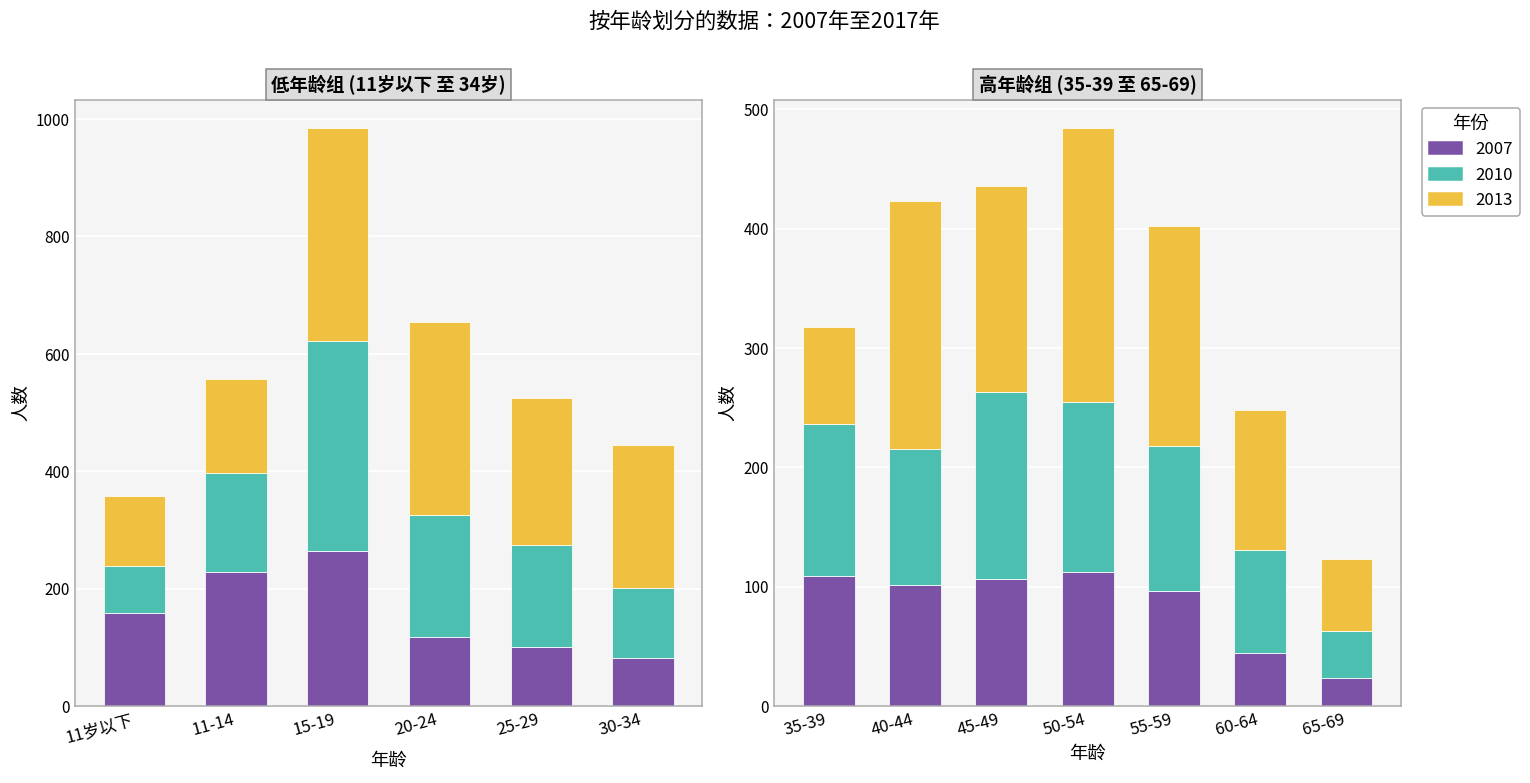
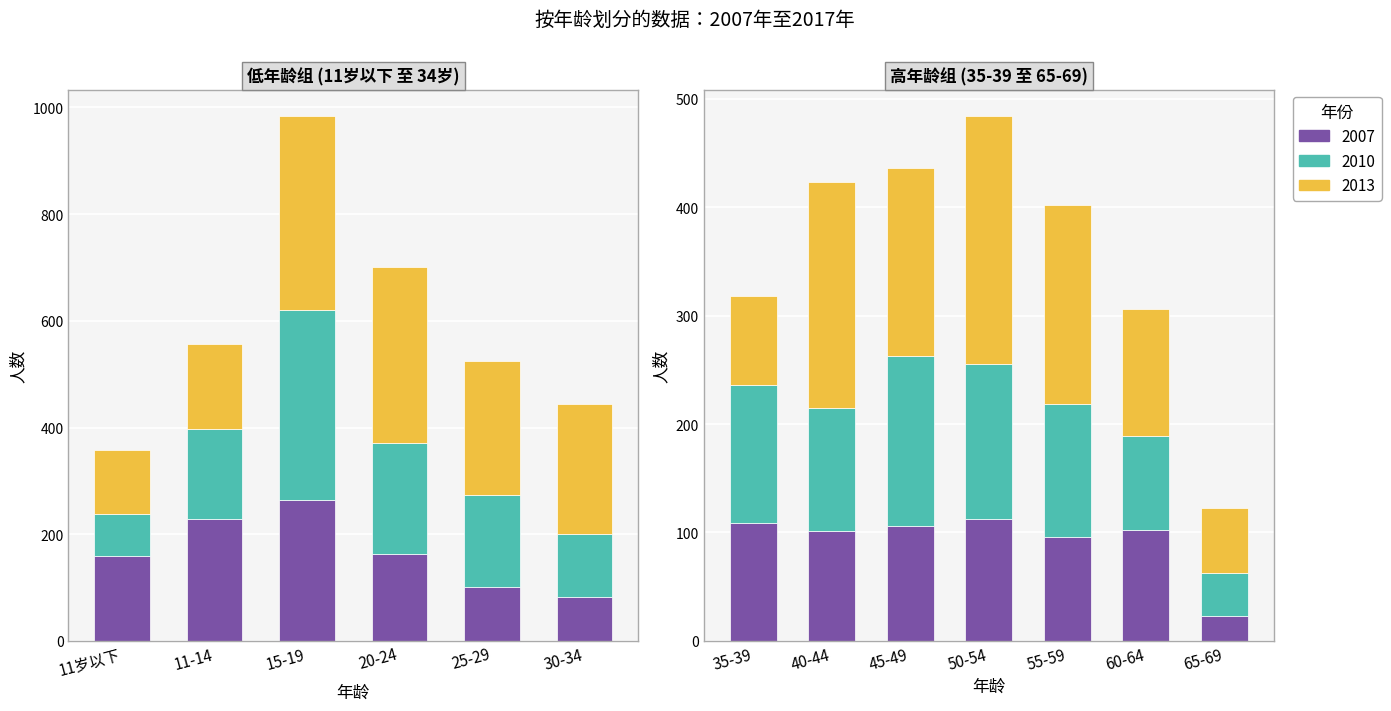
  {
    "低年龄组 (11岁以下 至 34岁)": {
      "2007": {
        "11岁以下": 160,
        "11-14": 230,
        "15-19": 260,
-       "20-24": 120,
+       "20-24": 160,
        "25-29": 100,
        "30-34": 80
      },
      "2010": {
        "11岁以下": 80,
        "11-14": 170,
        "15-19": 360,
        "20-24": 210,
        "25-29": 170,
        "30-34": 120
      },
      "2013": {
        "11岁以下": 120,
        "11-14": 160,
        "15-19": 360,
        "20-24": 330,
        "25-29": 250,
        "30-34": 240
      }
    },
    "高年龄组 (35-39 至 65-69)": {
      "2007": {
        "35-39": 109,
        "40-44": 101,
        "45-49": 106,
        "50-54": 112,
        "55-59": 96,
-       "60-64": 44,
+       "60-64": 102,
        "65-69": 23
      },
      "2010": {
        "35-39": 127,
        "40-44": 114,
        "45-49": 157,
        "50-54": 143,
        "55-59": 122,
        "60-64": 87,
        "65-69": 40
      },
      "2013": {
        "35-39": 82,
        "40-44": 208,
        "45-49": 173,
        "50-54": 229,
        "55-59": 184,
        "60-64": 117,
        "65-69": 60
      }
    }
  }
